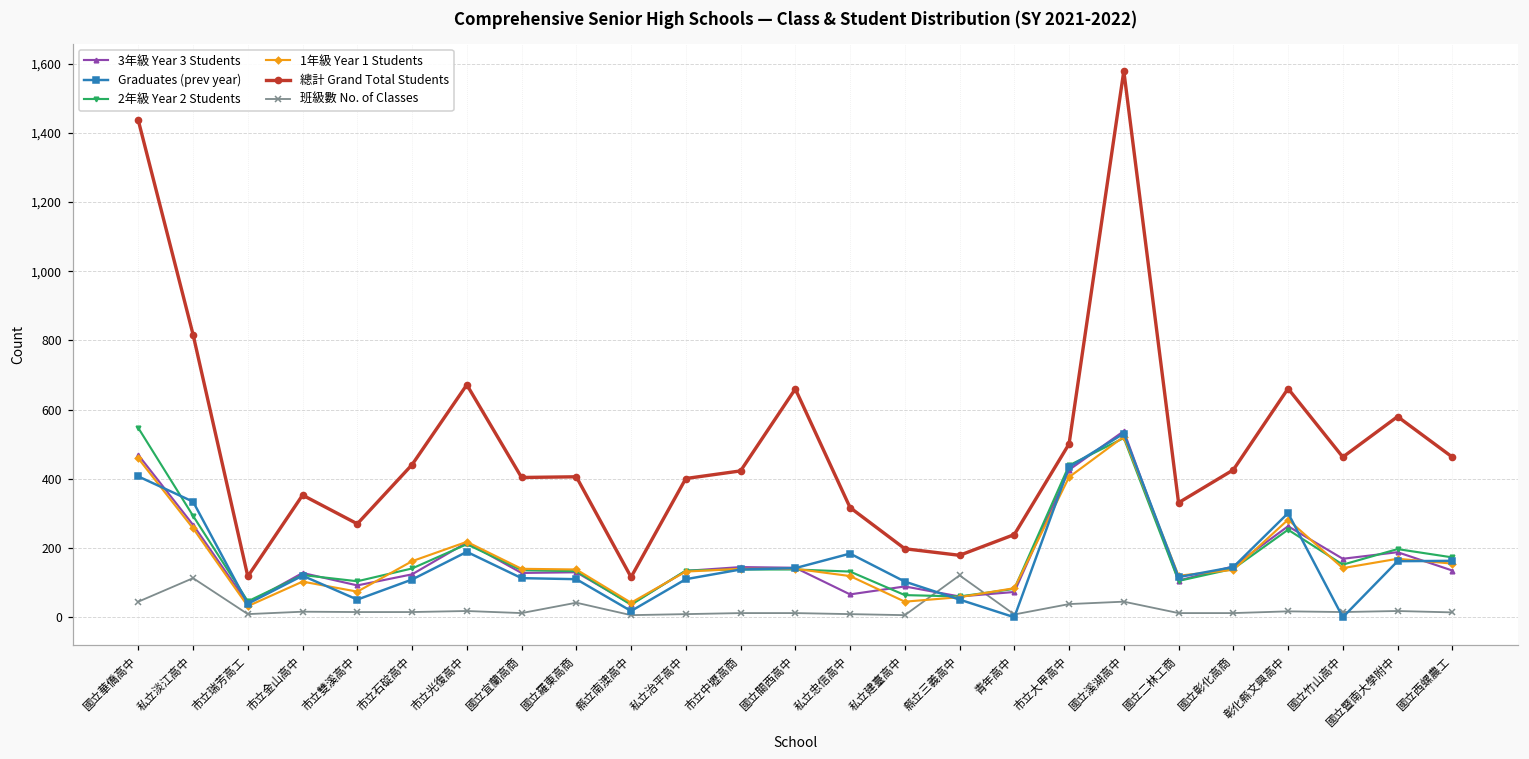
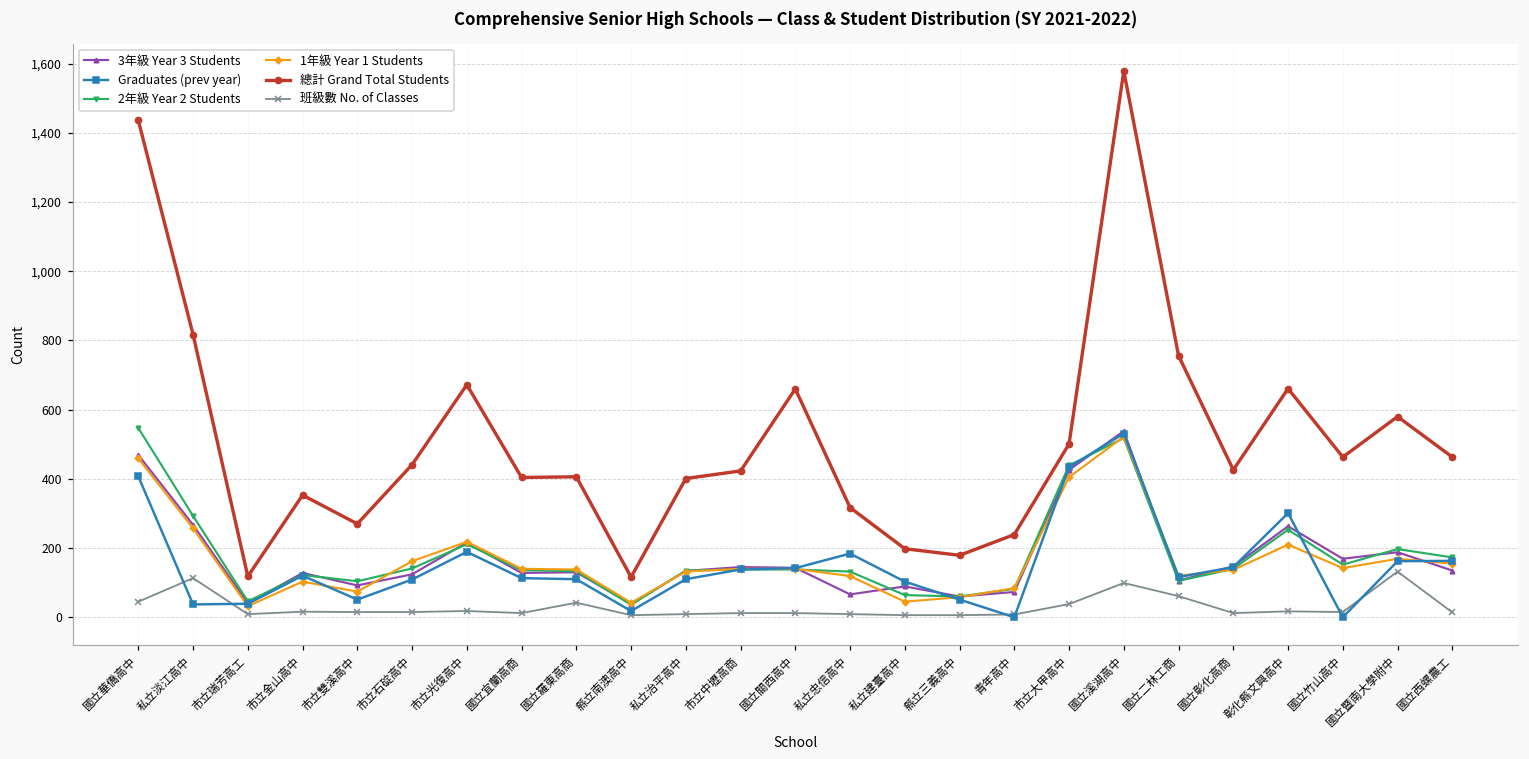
  {
    "3年級 Year 3 Students": {
      "國立華僑高中": "470",
      "私立淡江高中": "270",
      "市立雙溪高中": "90",
      "市立石碇高中": "120",
      "私立忠信高中": "70",
      "私立建臺高中": "90",
      "青年高中": "70",
      "市立大甲高中": "430",
      "彰化縣文興高中": "260",
      "國立竹山高中": "170",
      "國立暨南大學附中": "190",
      "國立西螺農工": "140"
    },
    "Graduates (prev year)": {
      "國立華僑高中": "410",
-     "私立淡江高中": "330",
+     "私立淡江高中": "40",
      "市立雙溪高中": "50",
      "市立石碇高中": "110",
      "市立光復高中": "190",
      "國立宜蘭高商": "110",
      "國立羅東高商": "110",
      "縣立南澳高中": "20",
      "私立治平高中": "110",
      "私立忠信高中": "180",
      "私立建臺高中": "100",
      "彰化縣文興高中": "300",
      "國立竹山高中": "0"
    },
    "2年級 Year 2 Students": {
      "國立華僑高中": "550",
      "私立淡江高中": "290",
      "市立雙溪高中": "100",
      "市立石碇高中": "140",
      "私立忠信高中": "130",
      "私立建臺高中": "60",
      "彰化縣文興高中": "250",
      "國立竹山高中": "150",
      "國立暨南大學附中": "200",
      "國立西螺農工": "170"
    },
    "1年級 Year 1 Students": {
      "國立華僑高中": "460",
      "私立淡江高中": "260",
      "市立金山高中": "100",
      "市立雙溪高中": "70",
      "市立石碇高中": "160",
      "私立忠信高中": "120",
      "私立建臺高中": "50",
      "市立大甲高中": "410",
-     "彰化縣文興高中": "280",
+     "彰化縣文興高中": "210",
      "國立竹山高中": "140"
    },
    "總計 Grand Total Students": {
      "國立華僑高中": "1,440",
      "私立淡江高中": "820",
      "市立瑞芳高工": "120",
      "市立金山高中": "350",
      "市立雙溪高中": "270",
      "市立石碇高中": "440",
      "市立光復高中": "670",
      "國立宜蘭高商": "400",
      "國立羅東高商": "410",
      "縣立南澳高中": "120",
      "私立治平高中": "400",
      "市立中壢高商": "420",
      "國立關西高中": "660",
      "私立忠信高中": "320",
      "私立建臺高中": "200",
      "縣立三義高中": "180",
      "青年高中": "240",
      "市立大甲高中": "500",
      "國立溪湖高中": "1,580",
-     "國立二林工商": "330",
+     "國立二林工商": "760",
      "國立彰化高商": "430",
      "彰化縣文興高中": "660",
      "國立竹山高中": "460",
      "國立暨南大學附中": "580",
      "國立西螺農工": "460"
    },
    "班級數 No. of Classes": {
      "國立華僑高中": "50",
      "私立淡江高中": "110",
      "市立瑞芳高工": "10",
      "市立金山高中": "20",
      "市立雙溪高中": "20",
      "市立石碇高中": "20",
      "市立光復高中": "20",
      "國立宜蘭高商": "10",
      "國立羅東高商": "40",
      "縣立南澳高中": "10",
      "私立治平高中": "10",
      "市立中壢高商": "10",
      "國立關西高中": "10",
      "私立忠信高中": "10",
      "私立建臺高中": "10",
-     "縣立三義高中": "120",
+     "縣立三義高中": "10",
      "市立大甲高中": "40",
-     "國立溪湖高中": "50",
-     "國立二林工商": "10",
+     "國立溪湖高中": "100",
+     "國立二林工商": "60",
      "國立彰化高商": "10",
      "彰化縣文興高中": "20",
      "國立竹山高中": "20",
-     "國立暨南大學附中": "20",
+     "國立暨南大學附中": "130",
      "國立西螺農工": "10"
    }
  }
